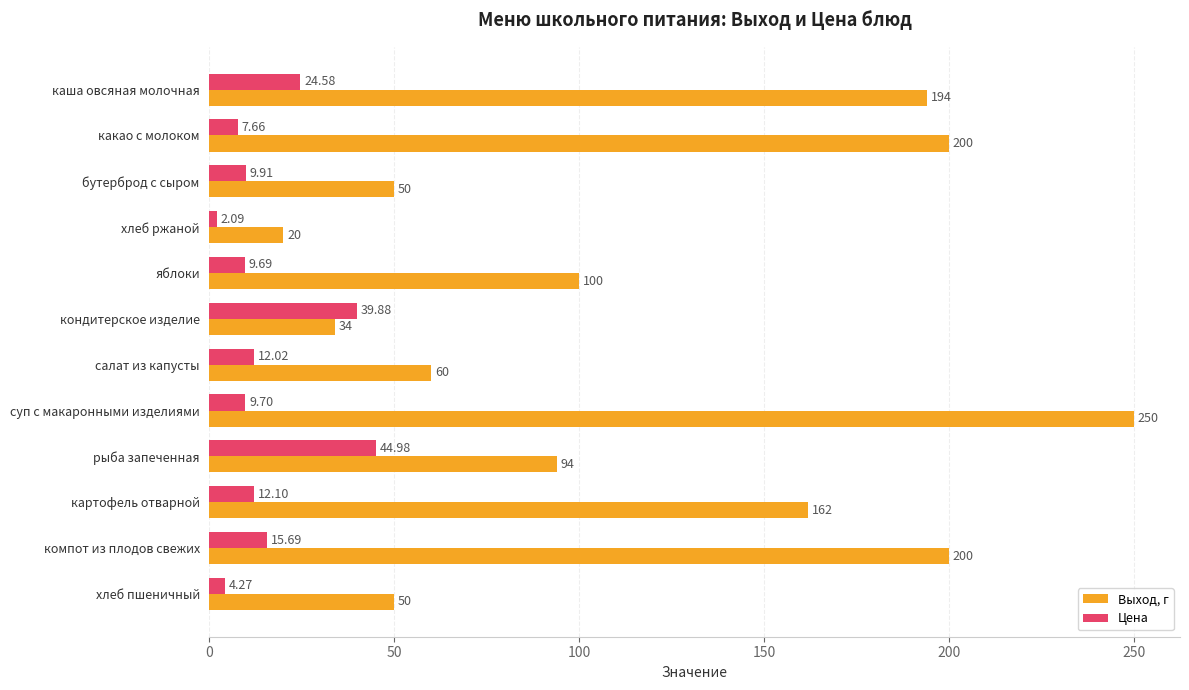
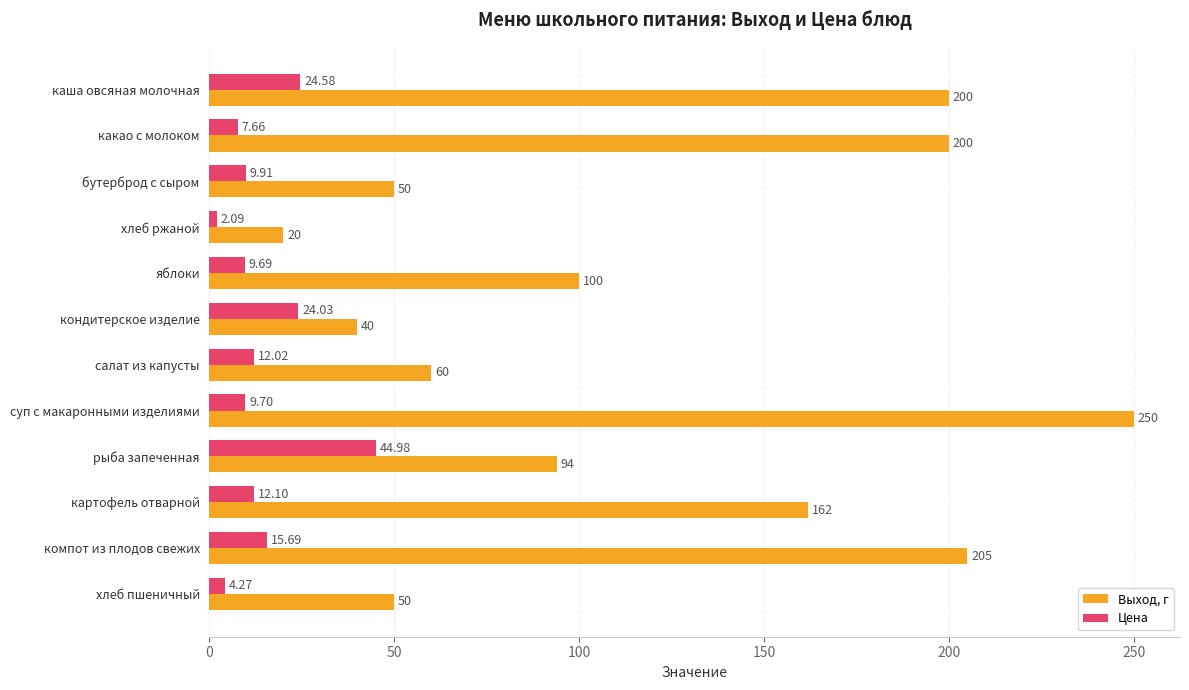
  {
    "Выход, г": {
-     "каша овсяная молочная": 194,
+     "каша овсяная молочная": 200,
      "какао с молоком": 200,
      "бутерброд с сыром": 50,
      "хлеб ржаной": 20,
      "яблоки": 100,
-     "кондитерское изделие": 34,
+     "кондитерское изделие": 40,
      "салат из капусты": 60,
      "суп с макаронными изделиями": 250,
      "рыба запеченная": 94,
      "картофель отварной": 162,
-     "компот из плодов свежих": 200,
+     "компот из плодов свежих": 205,
      "хлеб пшеничный": 50
    },
    "Цена": {
      "каша овсяная молочная": 24.58,
      "какао с молоком": 7.66,
      "бутерброд с сыром": 9.91,
      "хлеб ржаной": 2.09,
      "яблоки": 9.69,
-     "кондитерское изделие": 39.88,
+     "кондитерское изделие": 24.03,
      "салат из капусты": 12.02,
      "суп с макаронными изделиями": 9.70,
      "рыба запеченная": 44.98,
      "картофель отварной": 12.10,
      "компот из плодов свежих": 15.69,
      "хлеб пшеничный": 4.27
    }
  }
